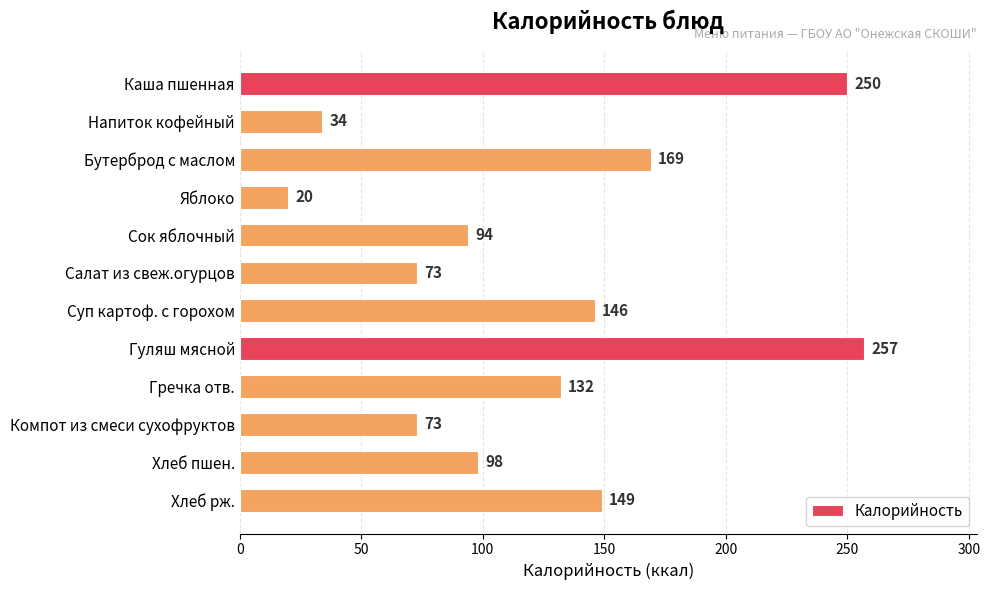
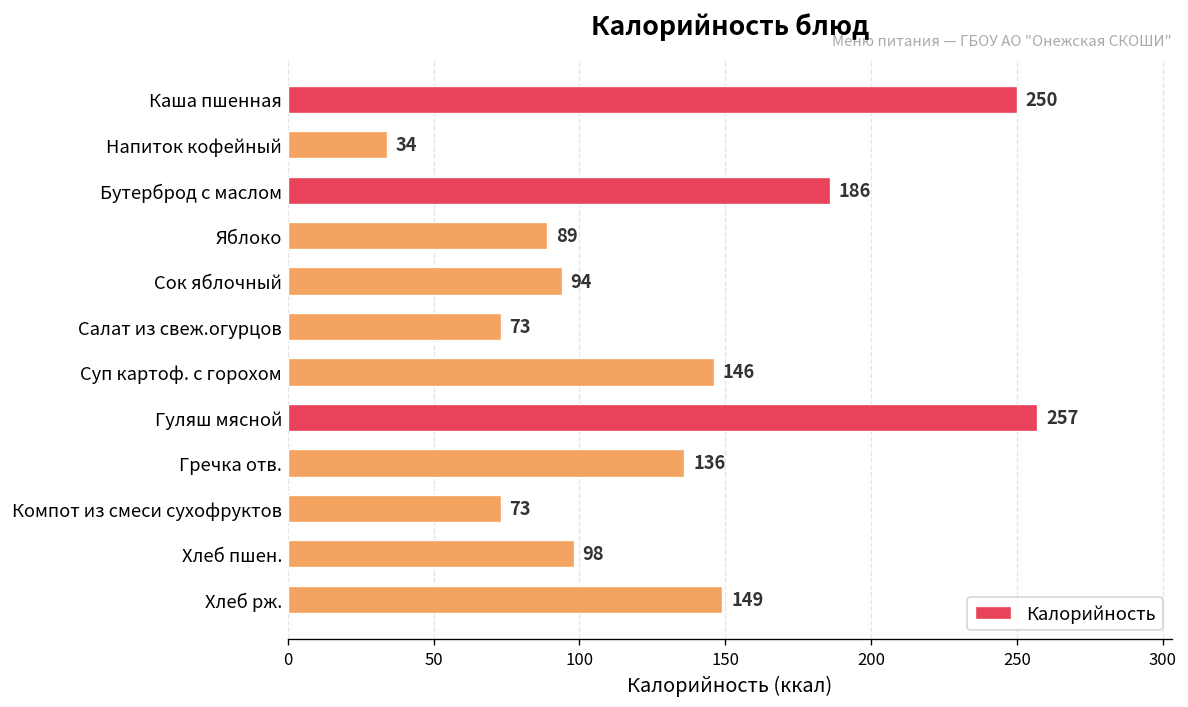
  {
    "Каша пшенная": 250,
    "Напиток кофейный": 34,
-   "Бутерброд с маслом": 169,
-   "Яблоко": 20,
+   "Бутерброд с маслом": 186,
+   "Яблоко": 89,
    "Сок яблочный": 94,
    "Салат из свеж.огурцов": 73,
    "Суп картоф. с горохом": 146,
    "Гуляш мясной": 257,
-   "Гречка отв.": 132,
+   "Гречка отв.": 136,
    "Компот из смеси сухофруктов": 73,
    "Хлеб пшен.": 98,
    "Хлеб рж.": 149
  }
